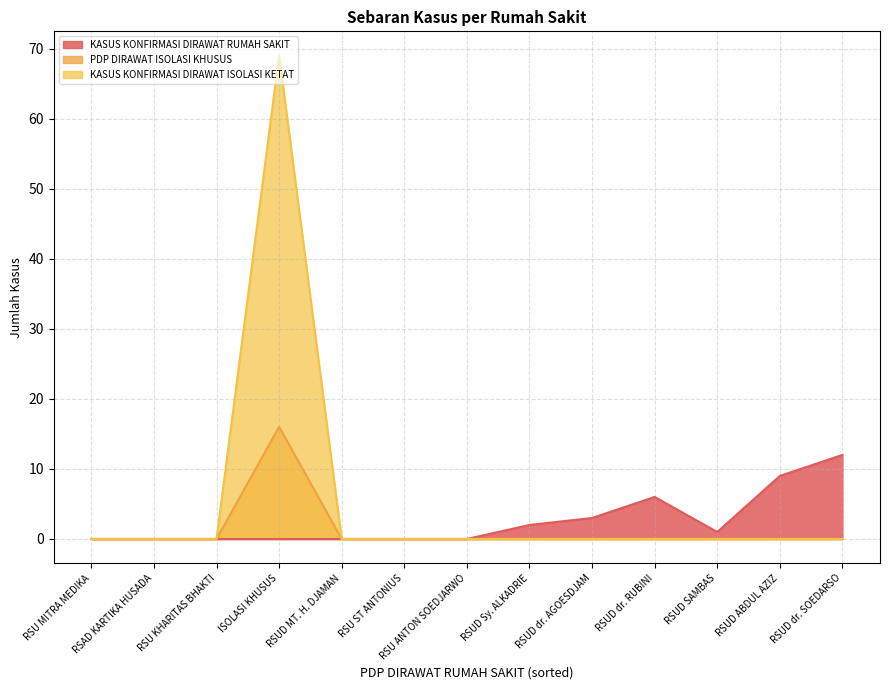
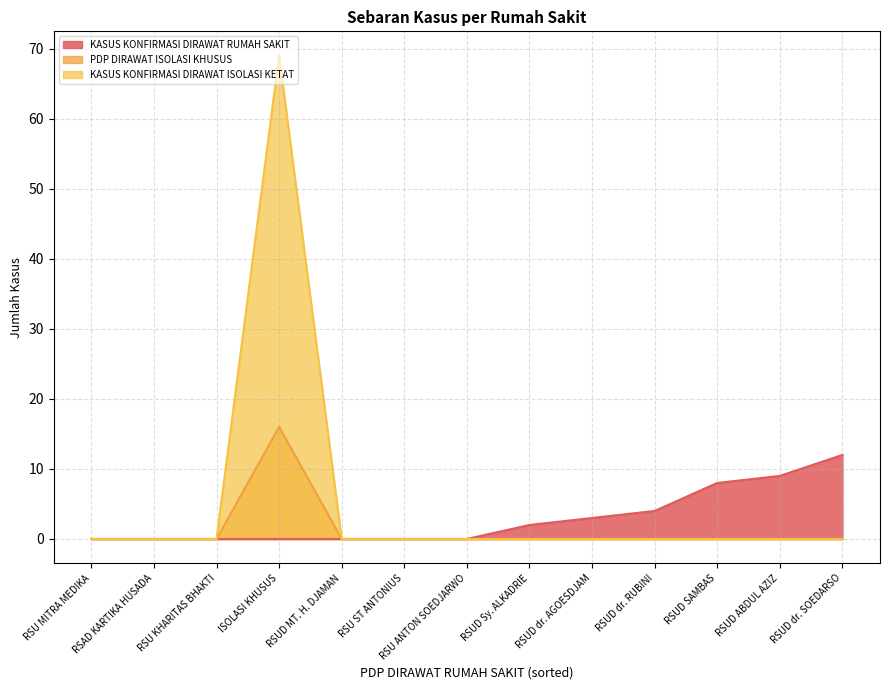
  {
    "KASUS KONFIRMASI DIRAWAT RUMAH SAKIT": {
      "ISOLASI KHUSUS": 0,
      "RSUD Sy. ALKADRIE": 2,
      "RSUD dr. AGOESDJAM": 3,
-     "RSUD dr. RUBINI": 6,
-     "RSUD SAMBAS": 1,
+     "RSUD dr. RUBINI": 4,
+     "RSUD SAMBAS": 8,
      "RSUD ABDUL AZIZ": 9,
      "RSUD dr. SOEDARSO": 12
    }
  }
